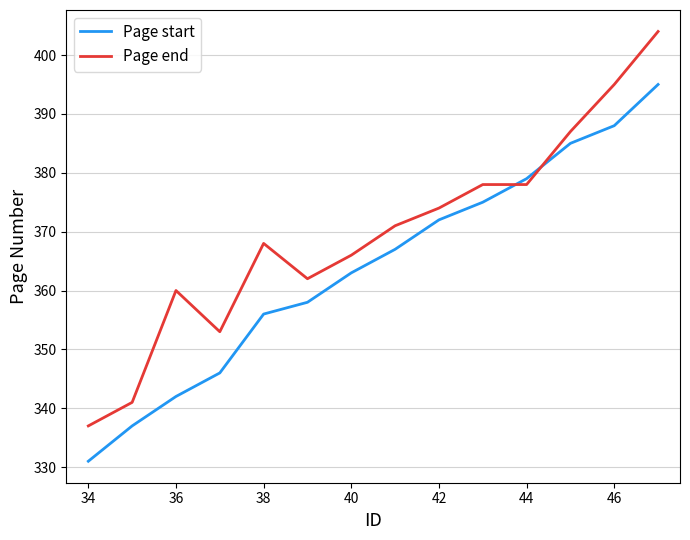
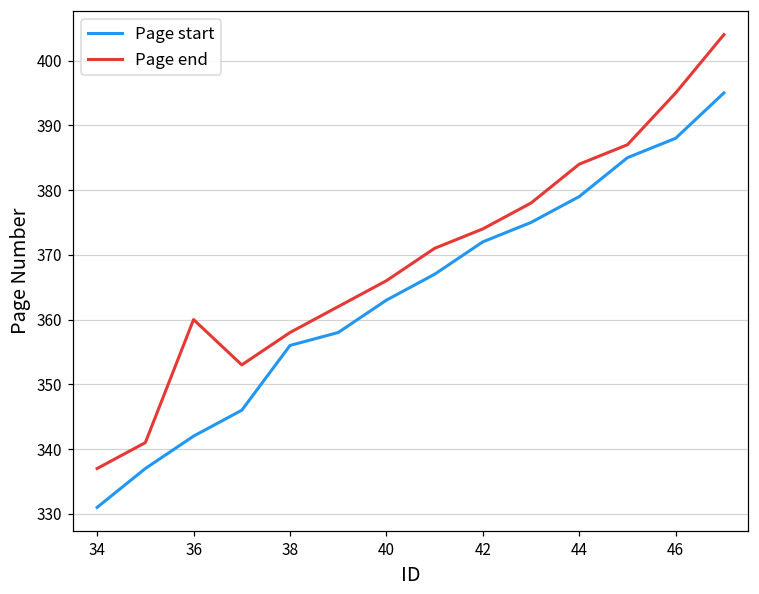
  {
    "Page start": {
      "34": 331,
      "36": 342,
      "38": 356,
      "40": 363,
      "42": 372,
      "44": 379,
      "46": 388
    },
    "Page end": {
      "34": 337,
      "36": 360,
-     "38": 368,
+     "38": 358,
      "40": 366,
      "42": 374,
-     "44": 378,
+     "44": 384,
      "46": 395
    }
  }
